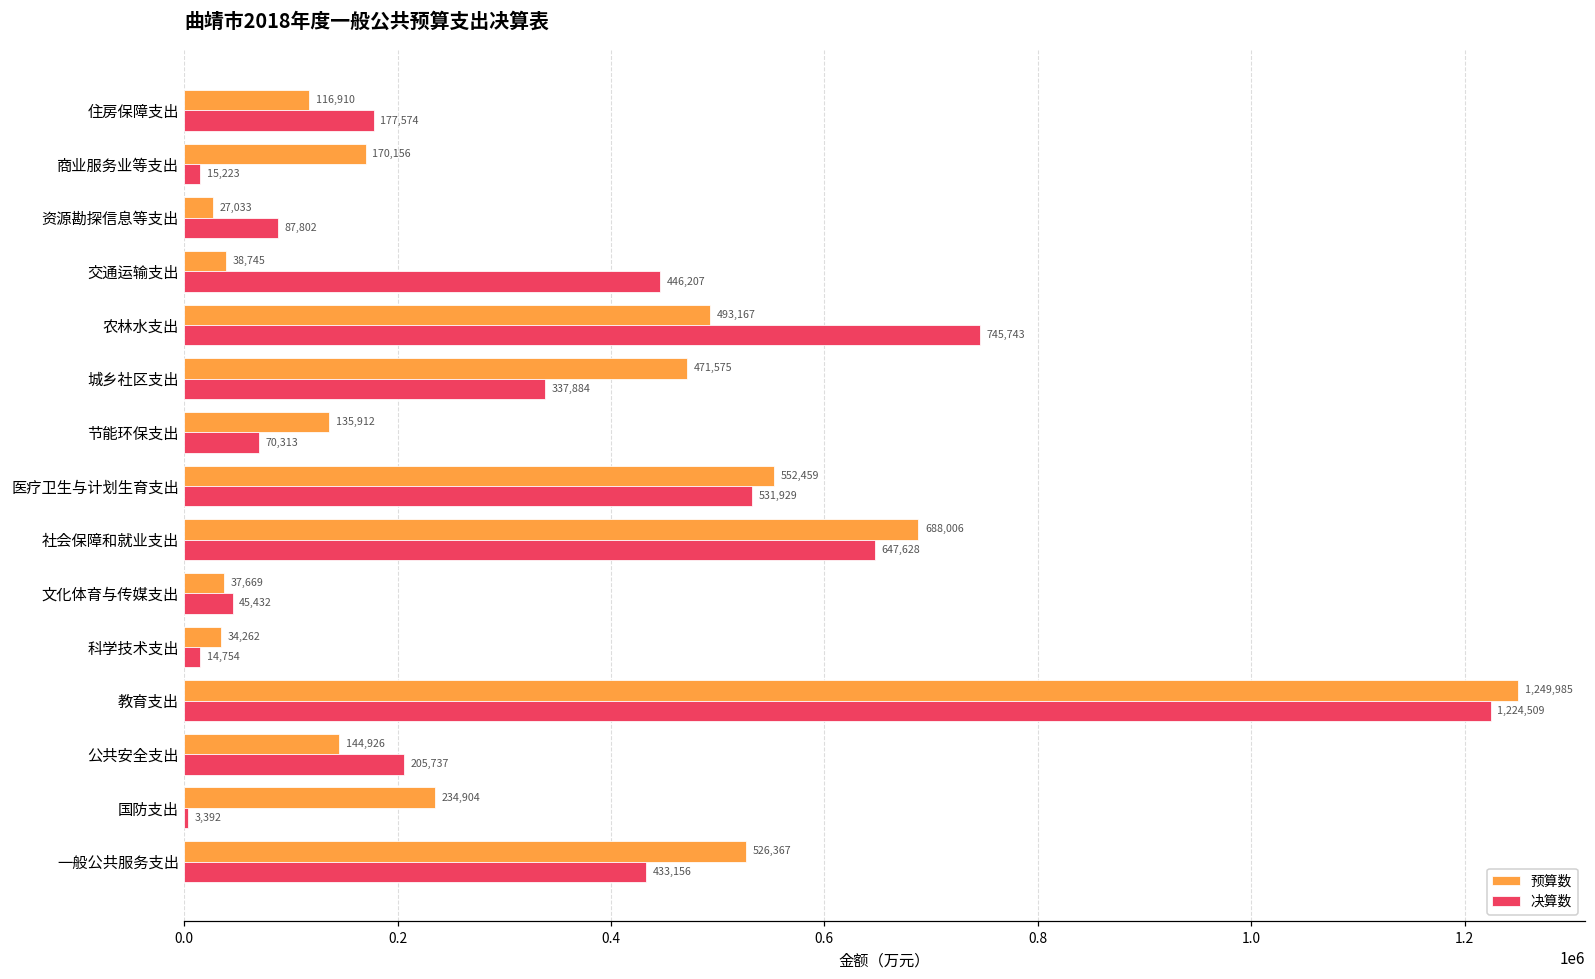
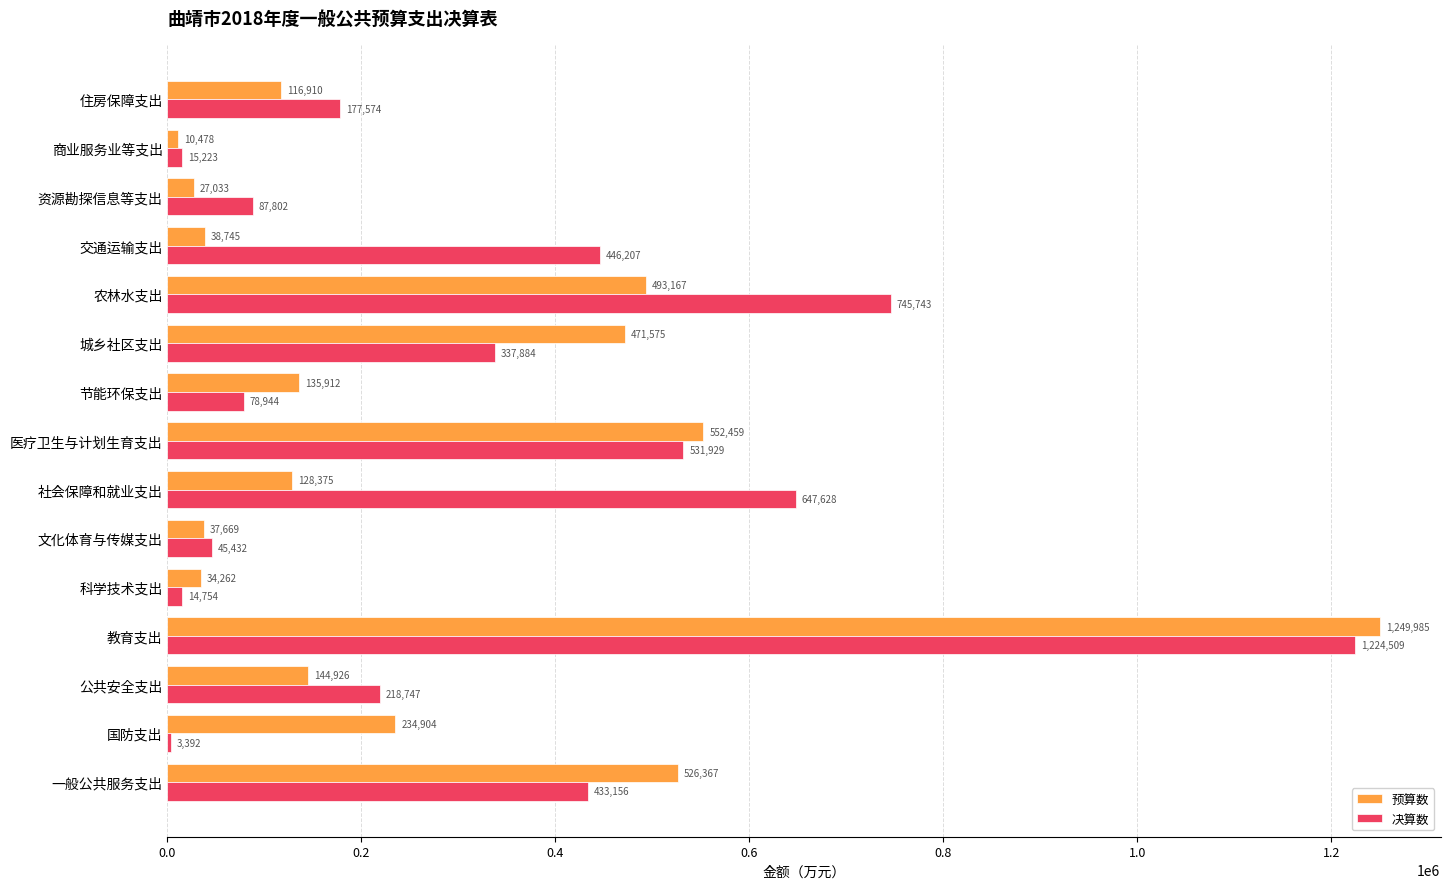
  {
    "预算数": {
      "住房保障支出": "116,910",
-     "商业服务业等支出": "170,156",
+     "商业服务业等支出": "10,478",
      "资源勘探信息等支出": "27,033",
      "交通运输支出": "38,745",
      "农林水支出": "493,167",
      "城乡社区支出": "471,575",
      "节能环保支出": "135,912",
      "医疗卫生与计划生育支出": "552,459",
-     "社会保障和就业支出": "688,006",
+     "社会保障和就业支出": "128,375",
      "文化体育与传媒支出": "37,669",
      "科学技术支出": "34,262",
      "教育支出": "1,249,985",
      "公共安全支出": "144,926",
      "国防支出": "234,904",
      "一般公共服务支出": "526,367"
    },
    "决算数": {
      "住房保障支出": "177,574",
      "商业服务业等支出": "15,223",
      "资源勘探信息等支出": "87,802",
      "交通运输支出": "446,207",
      "农林水支出": "745,743",
      "城乡社区支出": "337,884",
-     "节能环保支出": "70,313",
+     "节能环保支出": "78,944",
      "医疗卫生与计划生育支出": "531,929",
      "社会保障和就业支出": "647,628",
      "文化体育与传媒支出": "45,432",
      "科学技术支出": "14,754",
      "教育支出": "1,224,509",
-     "公共安全支出": "205,737",
+     "公共安全支出": "218,747",
      "国防支出": "3,392",
      "一般公共服务支出": "433,156"
    }
  }
